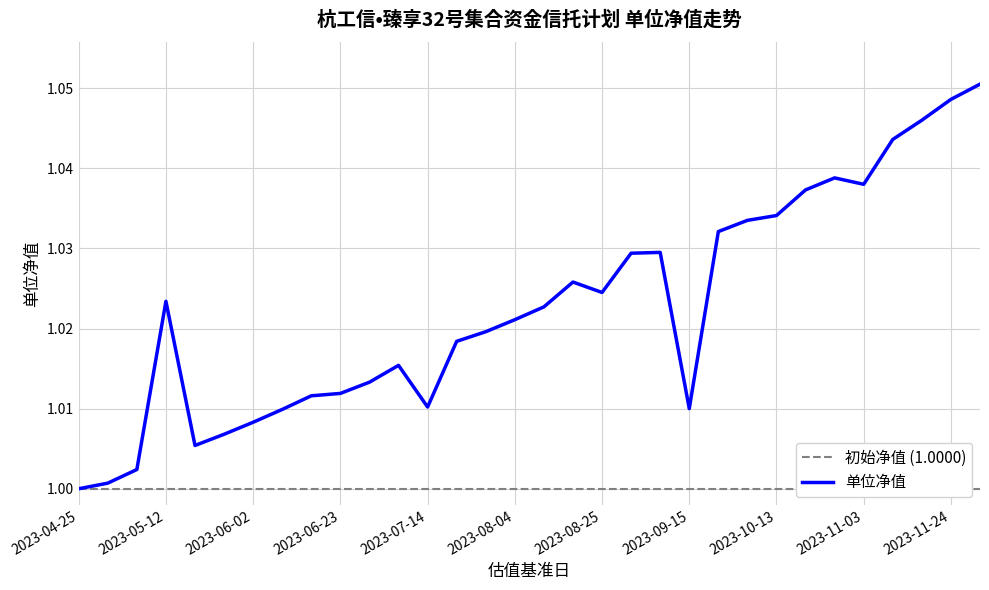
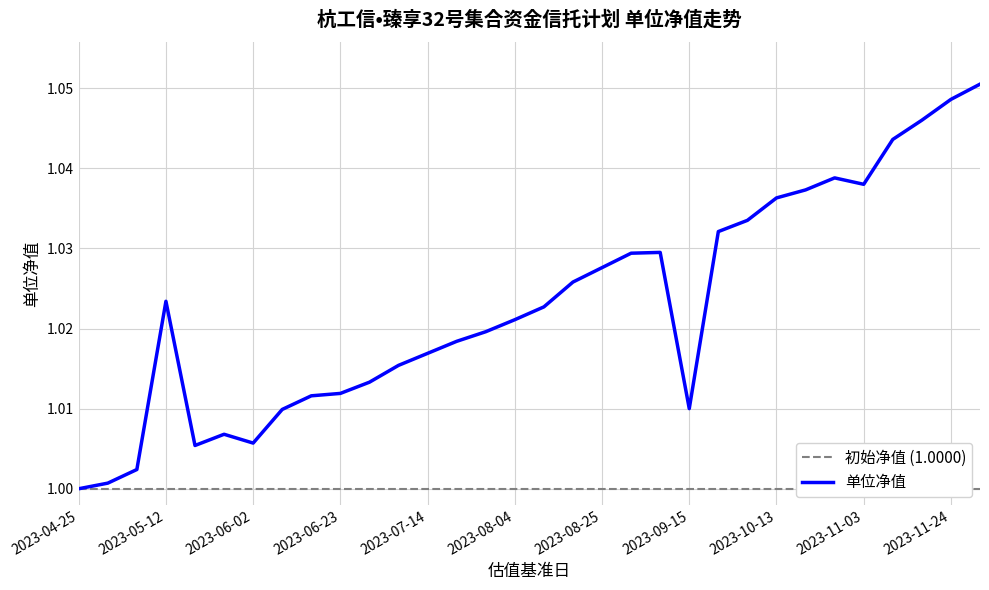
  {
    "2023-04-25": 1.000,
    "2023-05-12": 1.023,
-   "2023-06-02": 1.008,
+   "2023-06-02": 1.006,
    "2023-06-23": 1.012,
-   "2023-07-14": 1.010,
+   "2023-07-14": 1.017,
    "2023-08-04": 1.021,
-   "2023-08-25": 1.025,
+   "2023-08-25": 1.028,
    "2023-09-15": 1.010,
-   "2023-10-13": 1.034,
+   "2023-10-13": 1.036,
    "2023-11-03": 1.038,
    "2023-11-24": 1.049
  }
